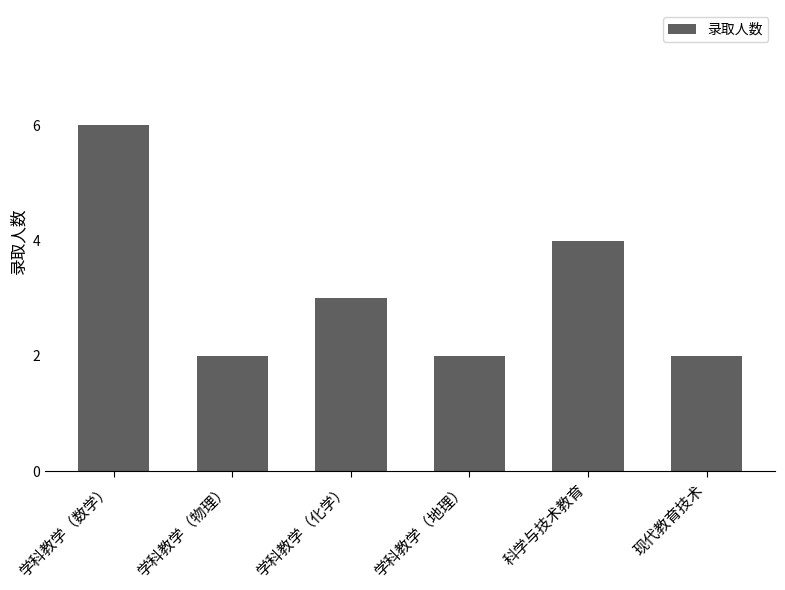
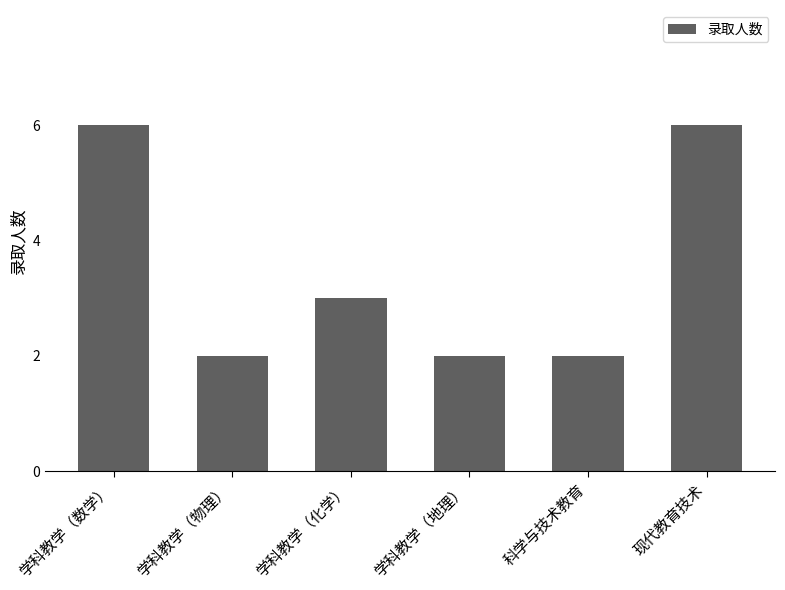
  {
    "学科教学（数学）": 6,
    "学科教学（物理）": 2,
    "学科教学（化学）": 3,
    "学科教学（地理）": 2,
-   "科学与技术教育": 4,
-   "现代教育技术": 2
+   "科学与技术教育": 2,
+   "现代教育技术": 6
  }
